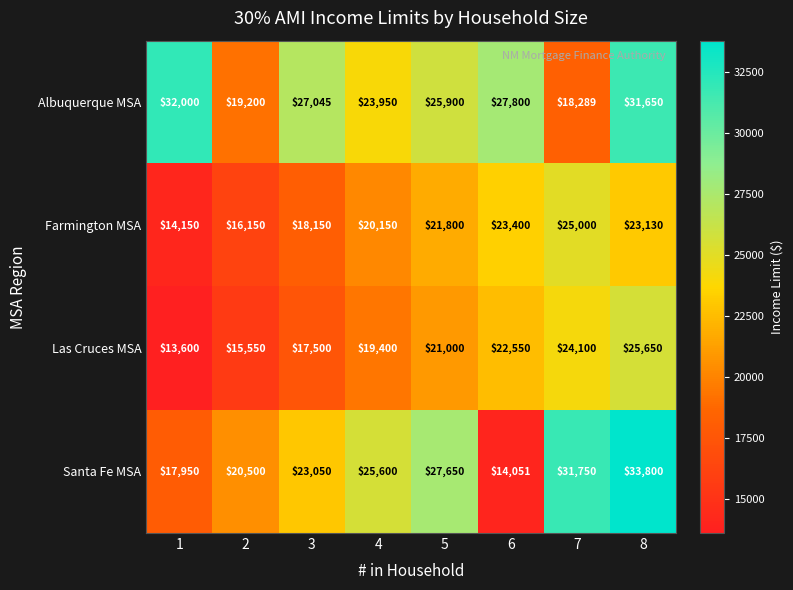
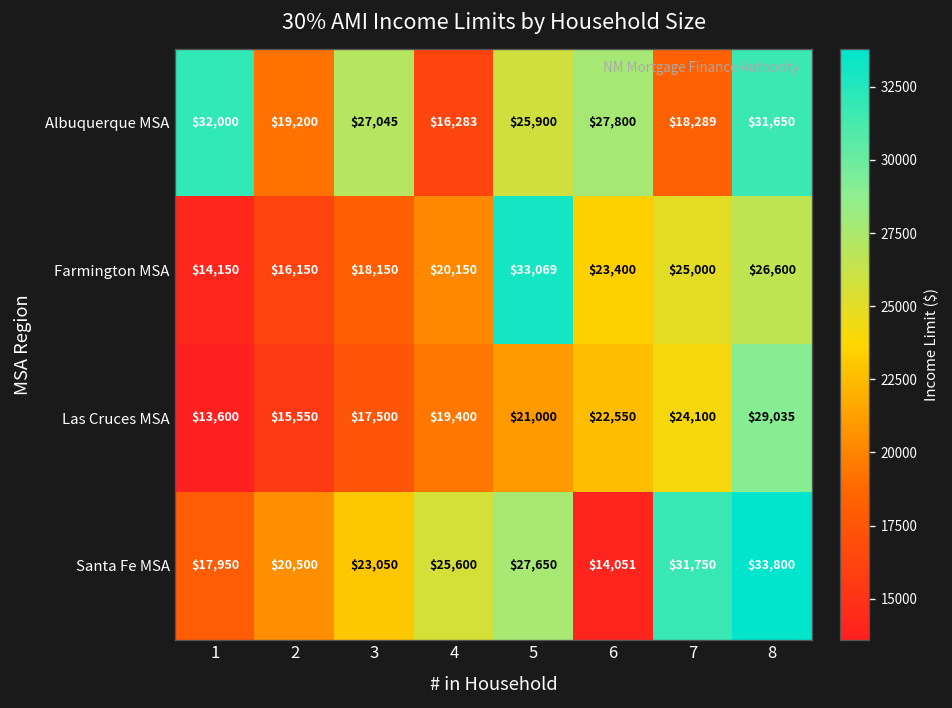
  {
    "Albuquerque MSA": {
      "1": "$32,000",
      "2": "$19,200",
      "3": "$27,045",
-     "4": "$23,950",
+     "4": "$16,283",
      "5": "$25,900",
      "6": "$27,800",
      "8": "$31,650"
    },
    "Farmington MSA": {
      "1": "$14,150",
      "2": "$16,150",
      "3": "$18,150",
      "4": "$20,150",
-     "5": "$21,800",
+     "5": "$33,069",
      "6": "$23,400",
      "7": "$25,000",
-     "8": "$23,130"
+     "8": "$26,600"
    },
    "Las Cruces MSA": {
      "1": "$13,600",
      "2": "$15,550",
      "3": "$17,500",
      "4": "$19,400",
      "5": "$21,000",
      "6": "$22,550",
      "7": "$24,100",
-     "8": "$25,650"
+     "8": "$29,035"
    },
    "Santa Fe MSA": {
      "1": "$17,950",
      "2": "$20,500",
      "3": "$23,050",
      "4": "$25,600",
      "5": "$27,650",
      "6": "$14,051",
      "7": "$31,750",
      "8": "$33,800"
    }
  }
